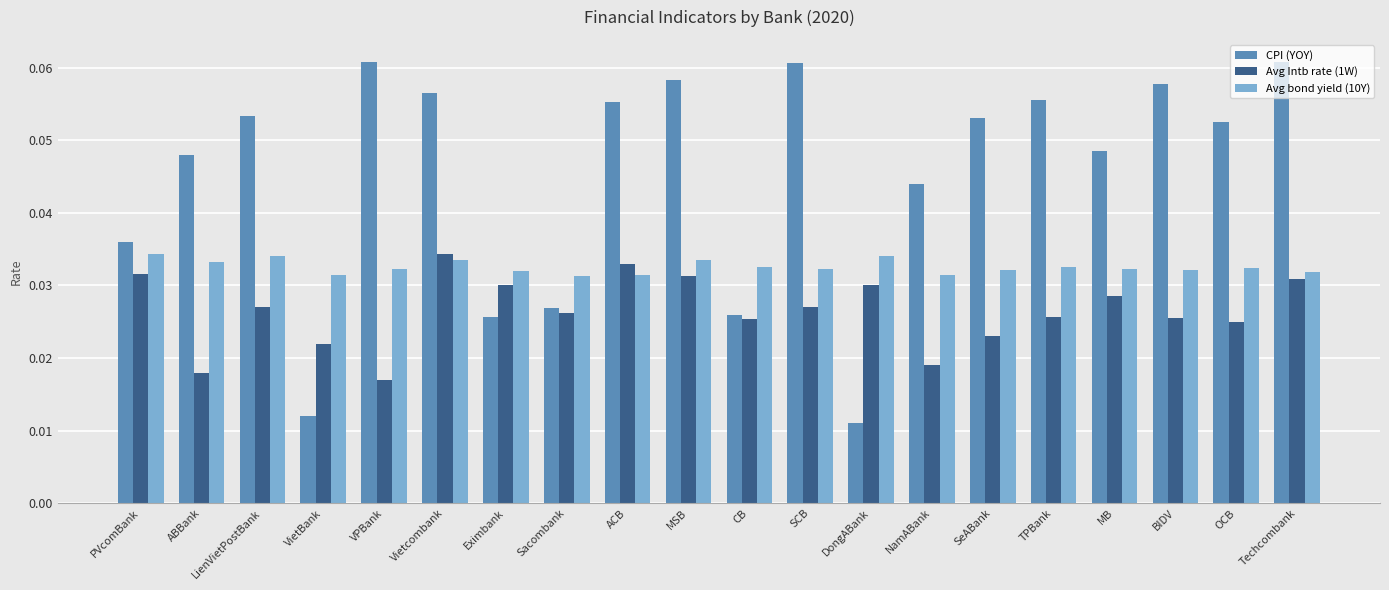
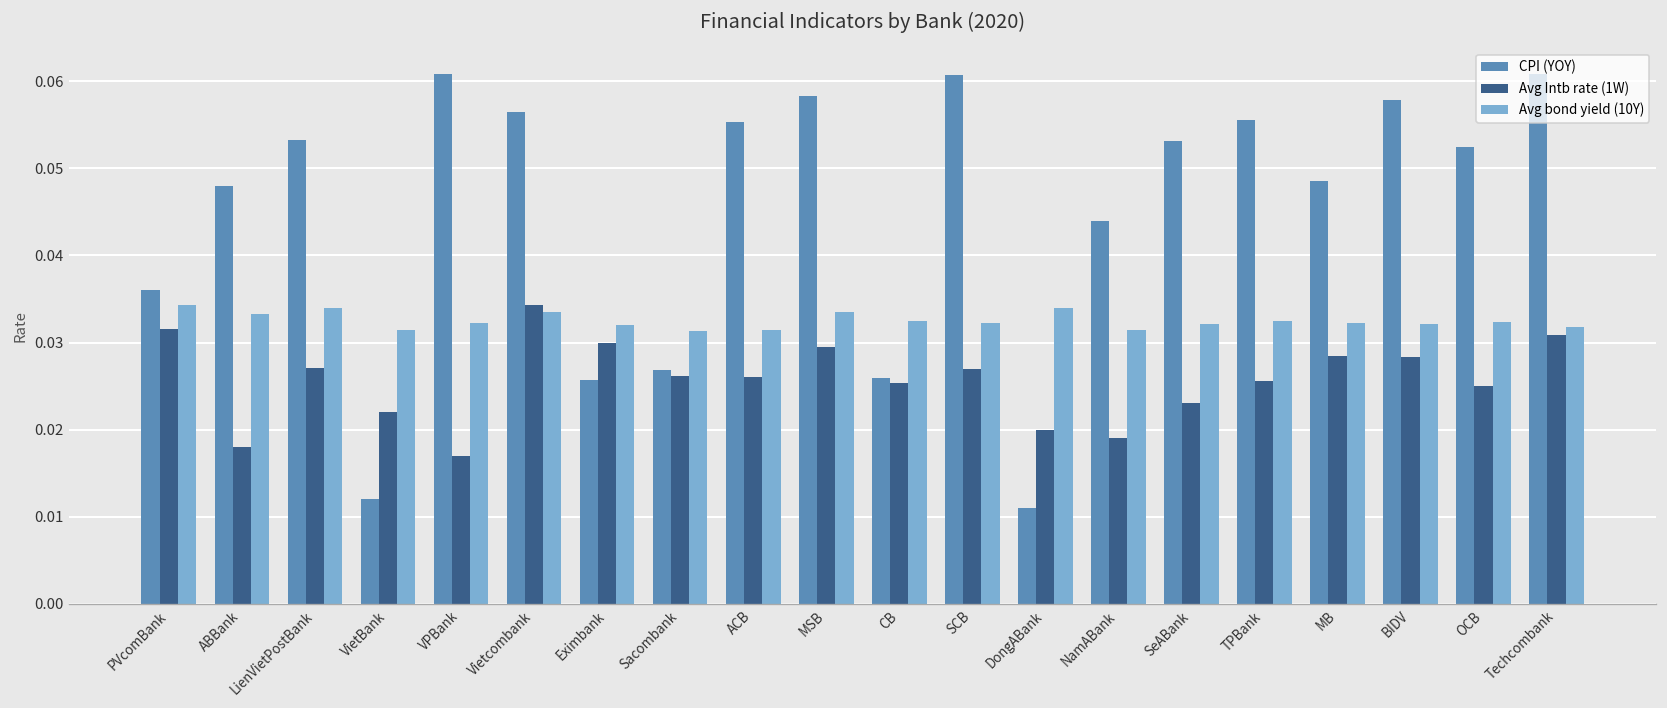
  {
    "Avg Intb rate (1W)": {
      "PVcomBank": 0.032,
      "ABBank": 0.018,
      "LienVietPostBank": 0.027,
      "VietBank": 0.022,
      "VPBank": 0.017,
      "Vietcombank": 0.034,
      "Eximbank": 0.030,
      "Sacombank": 0.026,
-     "ACB": 0.033,
-     "MSB": 0.031,
+     "ACB": 0.026,
+     "MSB": 0.030,
      "CB": 0.025,
      "SCB": 0.027,
-     "DongABank": 0.03,
+     "DongABank": 0.02,
      "NamABank": 0.019,
      "SeABank": 0.023,
      "TPBank": 0.026,
      "MB": 0.029,
-     "BIDV": 0.026,
+     "BIDV": 0.028,
      "OCB": 0.025,
      "Techcombank": 0.031
    }
  }
